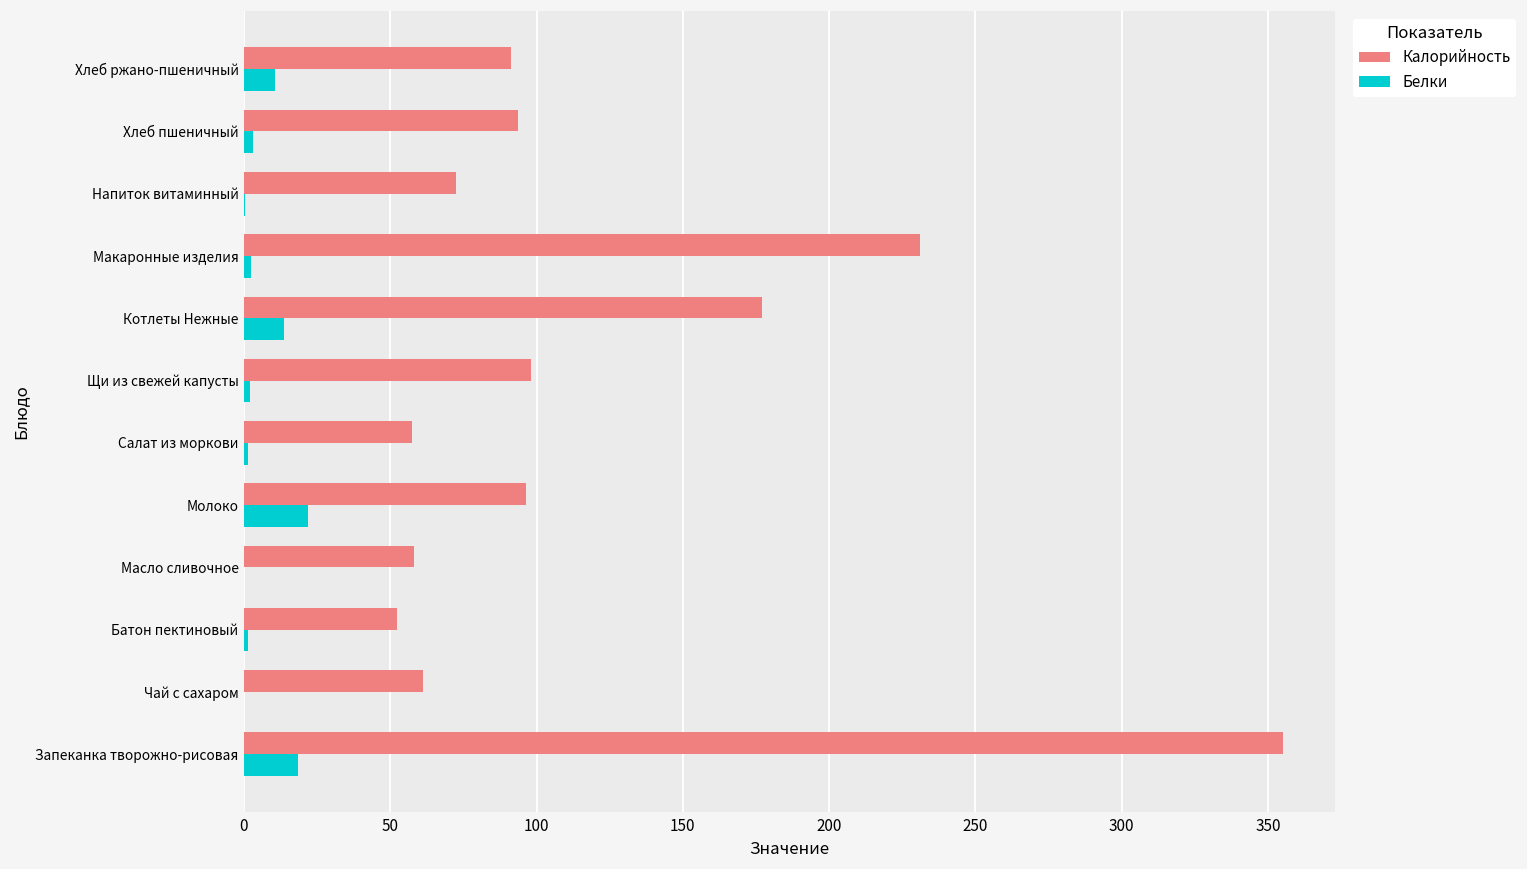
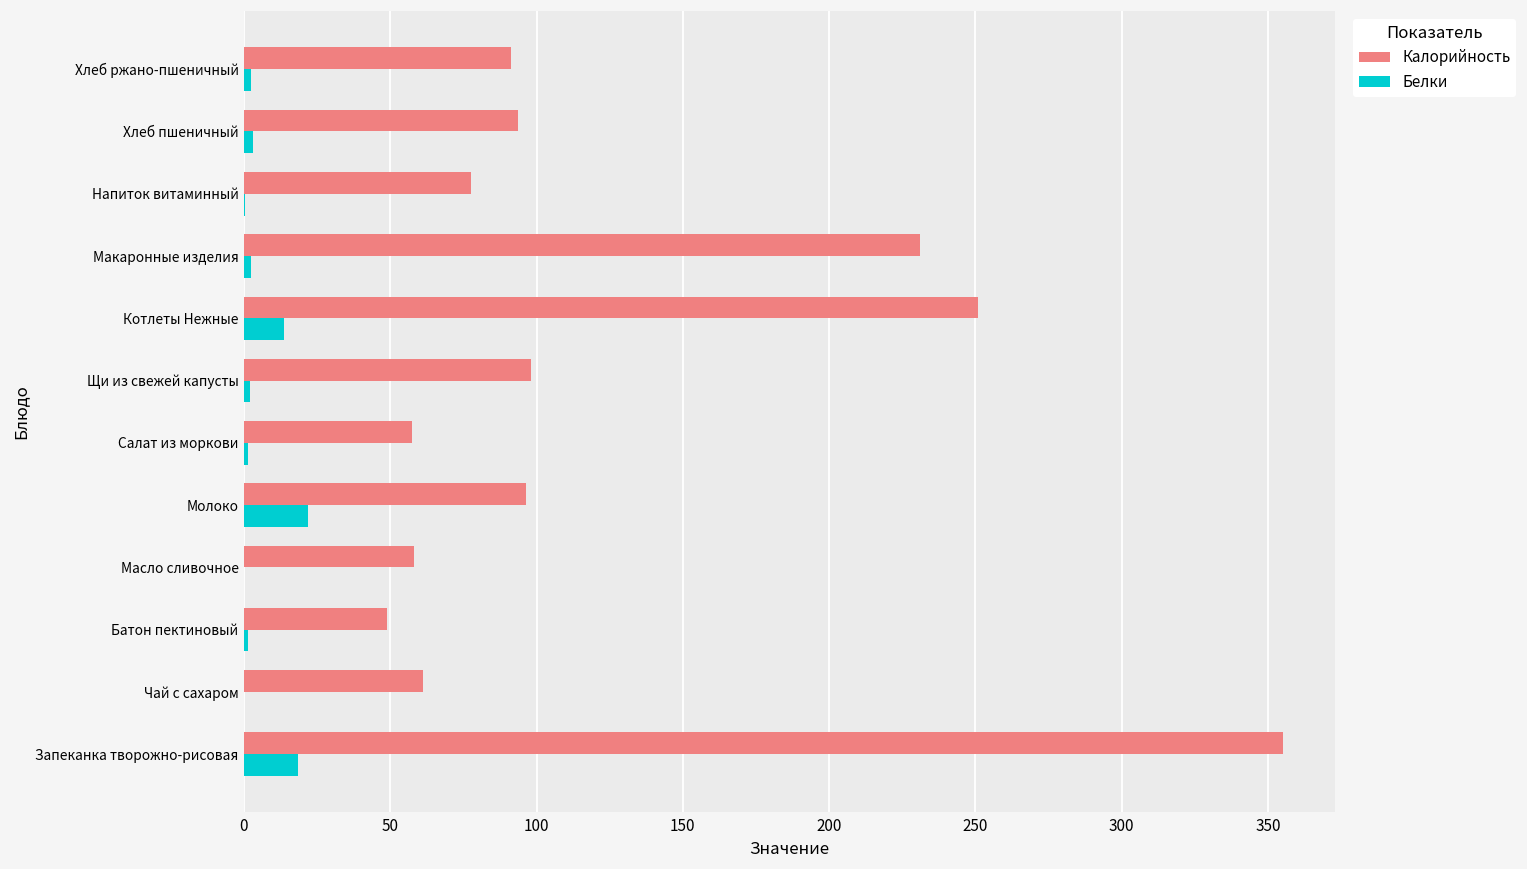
  {
    "Калорийность": {
      "Хлеб ржано-пшеничный": 91,
      "Хлеб пшеничный": 94,
-     "Напиток витаминный": 72,
+     "Напиток витаминный": 78,
      "Макаронные изделия": 231,
-     "Котлеты Нежные": 177,
+     "Котлеты Нежные": 251,
      "Щи из свежей капусты": 98,
      "Салат из моркови": 57,
      "Молоко": 96,
      "Масло сливочное": 58,
-     "Батон пектиновый": 52,
+     "Батон пектиновый": 49,
      "Чай с сахаром": 61,
      "Запеканка творожно-рисовая": 355
    },
    "Белки": {
-     "Хлеб ржано-пшеничный": 11,
+     "Хлеб ржано-пшеничный": 2,
      "Хлеб пшеничный": 3,
      "Макаронные изделия": 2,
      "Котлеты Нежные": 14,
      "Щи из свежей капусты": 2,
      "Салат из моркови": 1,
      "Молоко": 22,
      "Батон пектиновый": 2,
      "Запеканка творожно-рисовая": 18
    }
  }
